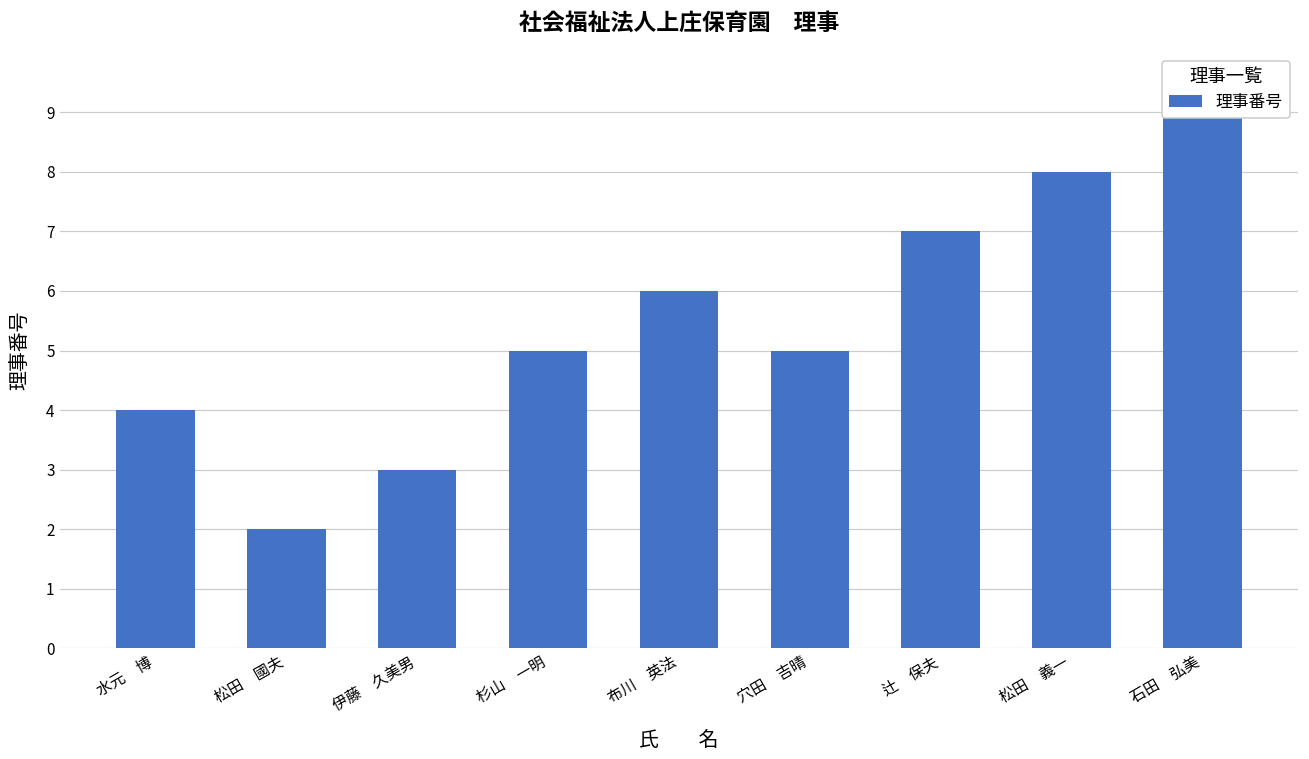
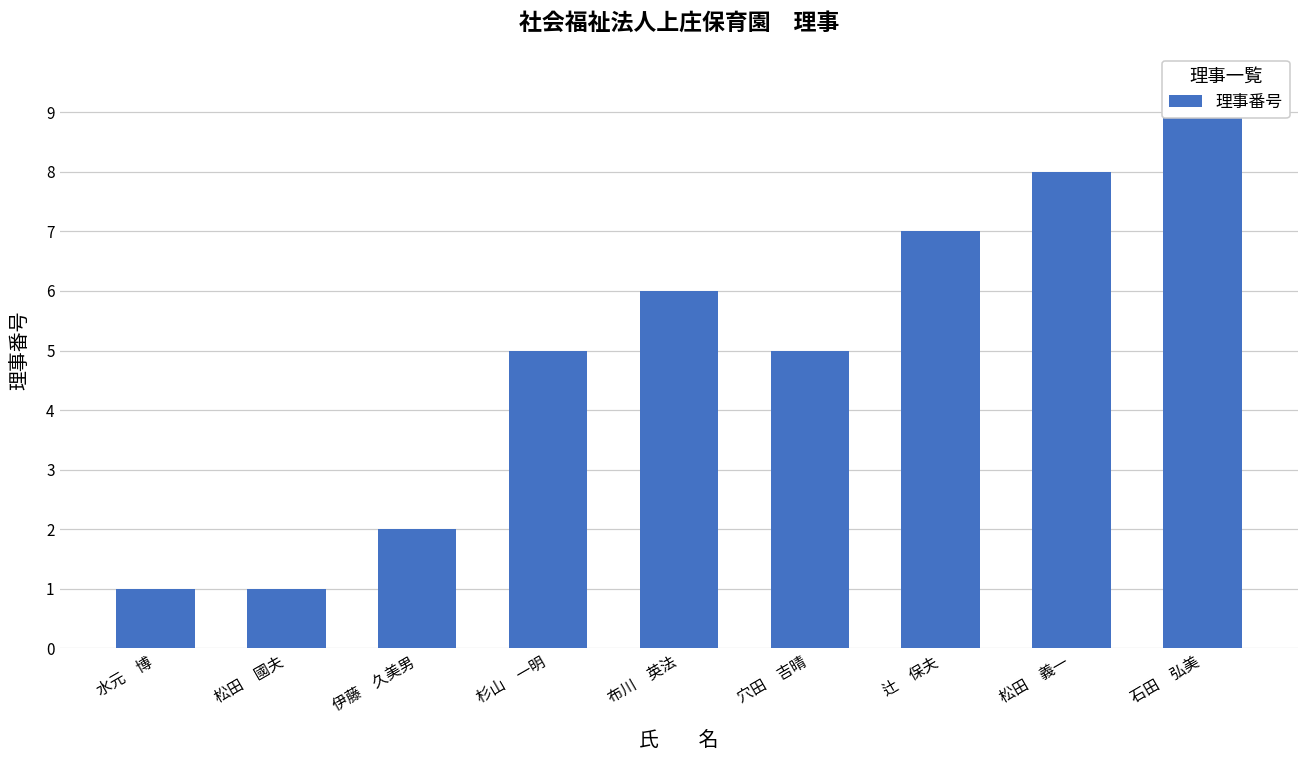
  {
-   "水元 博": 4,
-   "松田 國夫": 2,
-   "伊藤 久美男": 3,
+   "水元 博": 1,
+   "松田 國夫": 1,
+   "伊藤 久美男": 2,
    "杉山 一明": 5,
    "布川 英法": 6,
    "穴田 吉晴": 5,
    "辻 保夫": 7,
    "松田 義一": 8
  }
